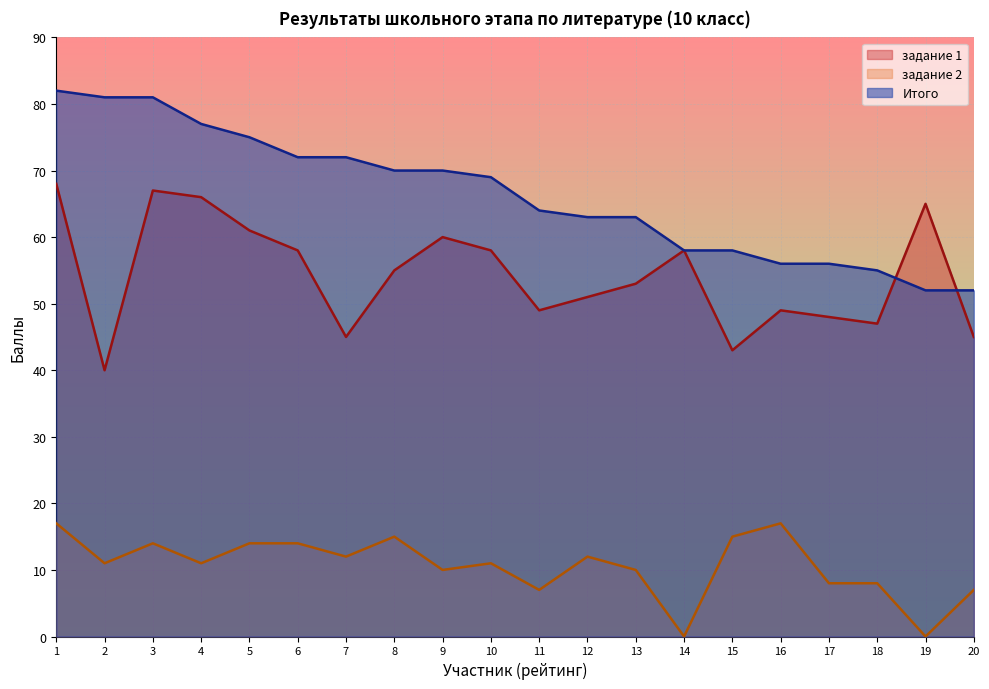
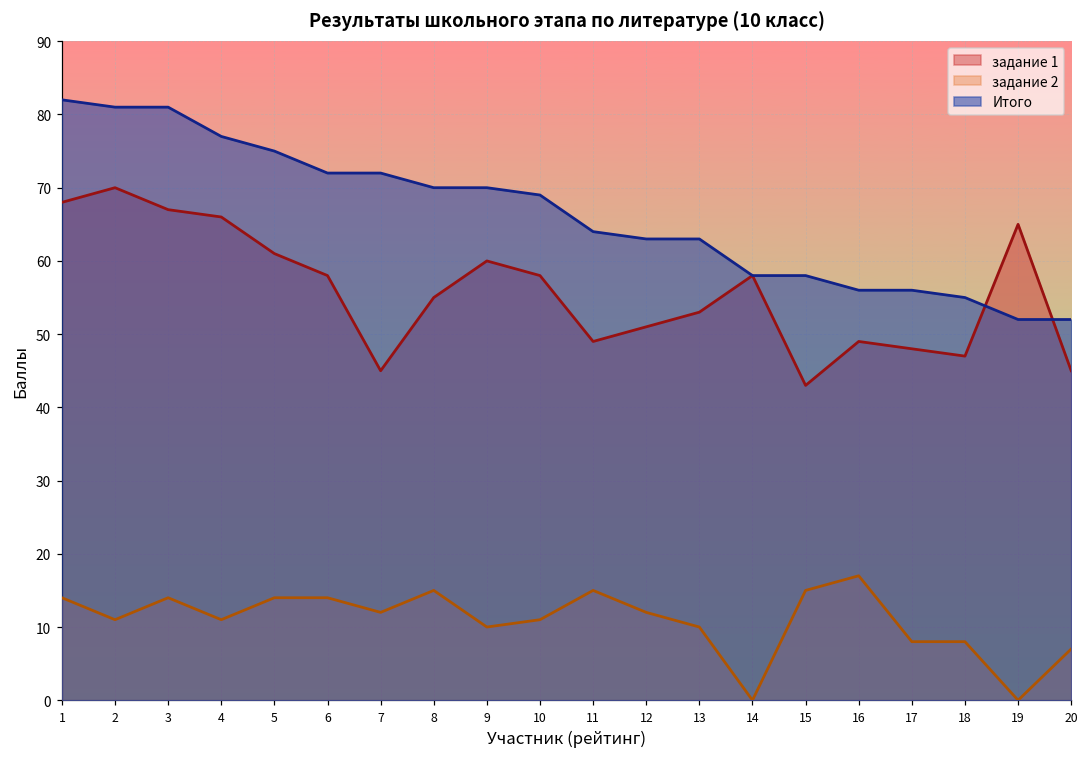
  {
    "задание 1": {
      "1": 68,
-     "2": 40,
+     "2": 70,
      "3": 67,
      "4": 66,
      "5": 61,
      "6": 58,
      "7": 45,
      "8": 55,
      "9": 60,
      "10": 58,
      "11": 49,
      "12": 51,
      "13": 53,
      "15": 43,
      "16": 49,
      "17": 48,
      "18": 47,
      "19": 65,
      "20": 45
    },
    "задание 2": {
-     "1": 17,
+     "1": 14,
      "2": 11,
      "3": 14,
      "4": 11,
      "5": 14,
      "6": 14,
      "7": 12,
      "8": 15,
      "9": 10,
      "10": 11,
-     "11": 7,
+     "11": 15,
      "12": 12,
      "13": 10,
      "14": 0,
      "15": 15,
      "16": 17,
      "17": 8,
      "18": 8,
      "19": 0,
      "20": 7
    },
    "Итого": {
      "1": 82,
      "2": 81,
      "3": 81,
      "4": 77,
      "5": 75,
      "6": 72,
      "7": 72,
      "8": 70,
      "9": 70,
      "10": 69,
      "11": 64,
      "12": 63,
      "13": 63,
      "15": 58,
      "16": 56,
      "17": 56,
      "18": 55,
      "19": 52,
      "20": 52
    }
  }
